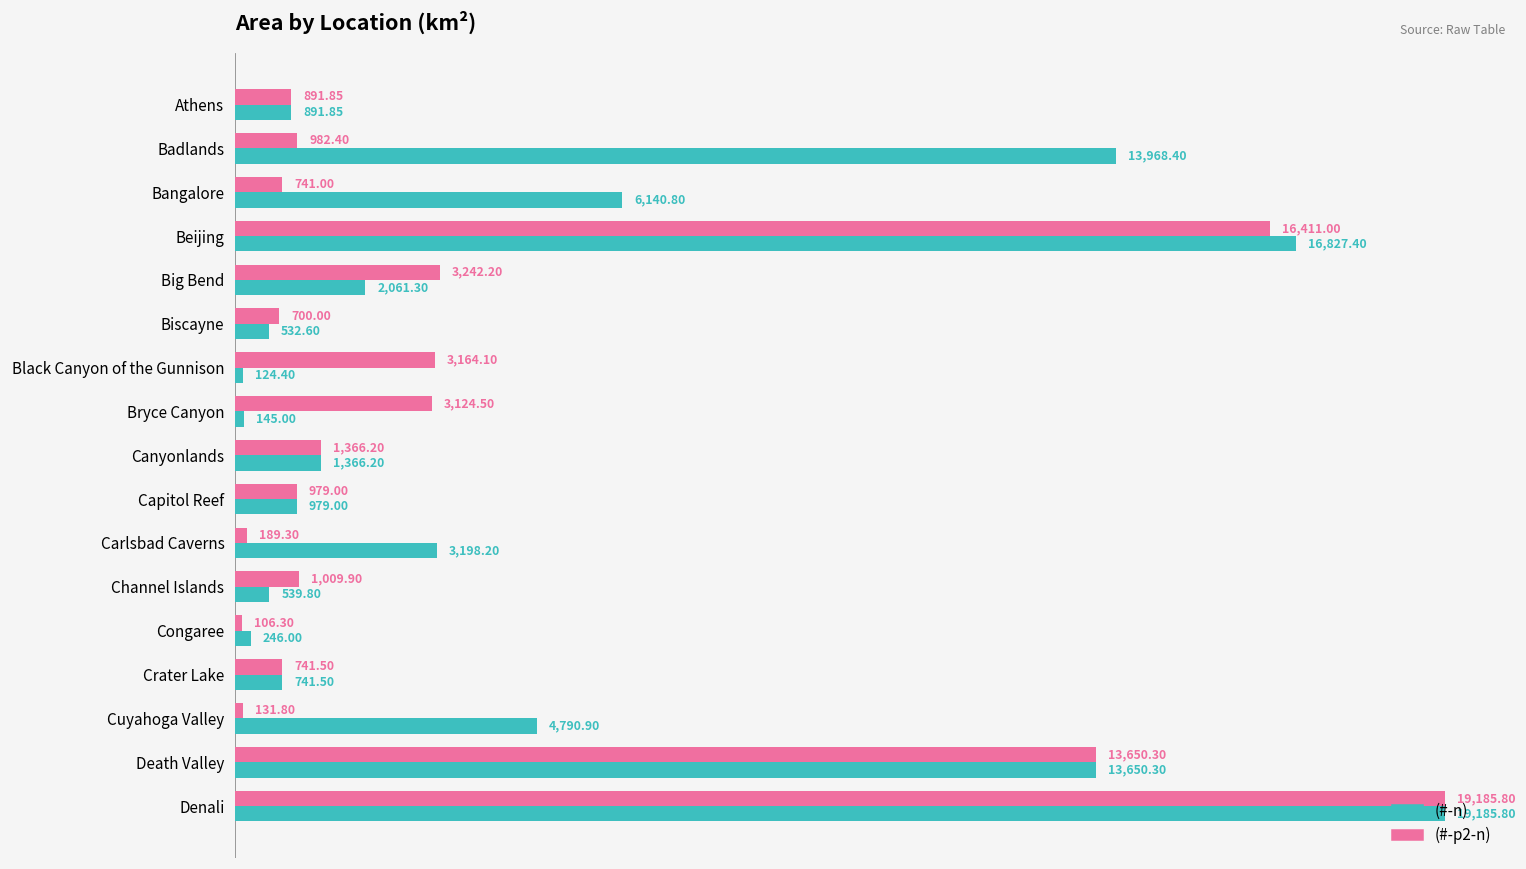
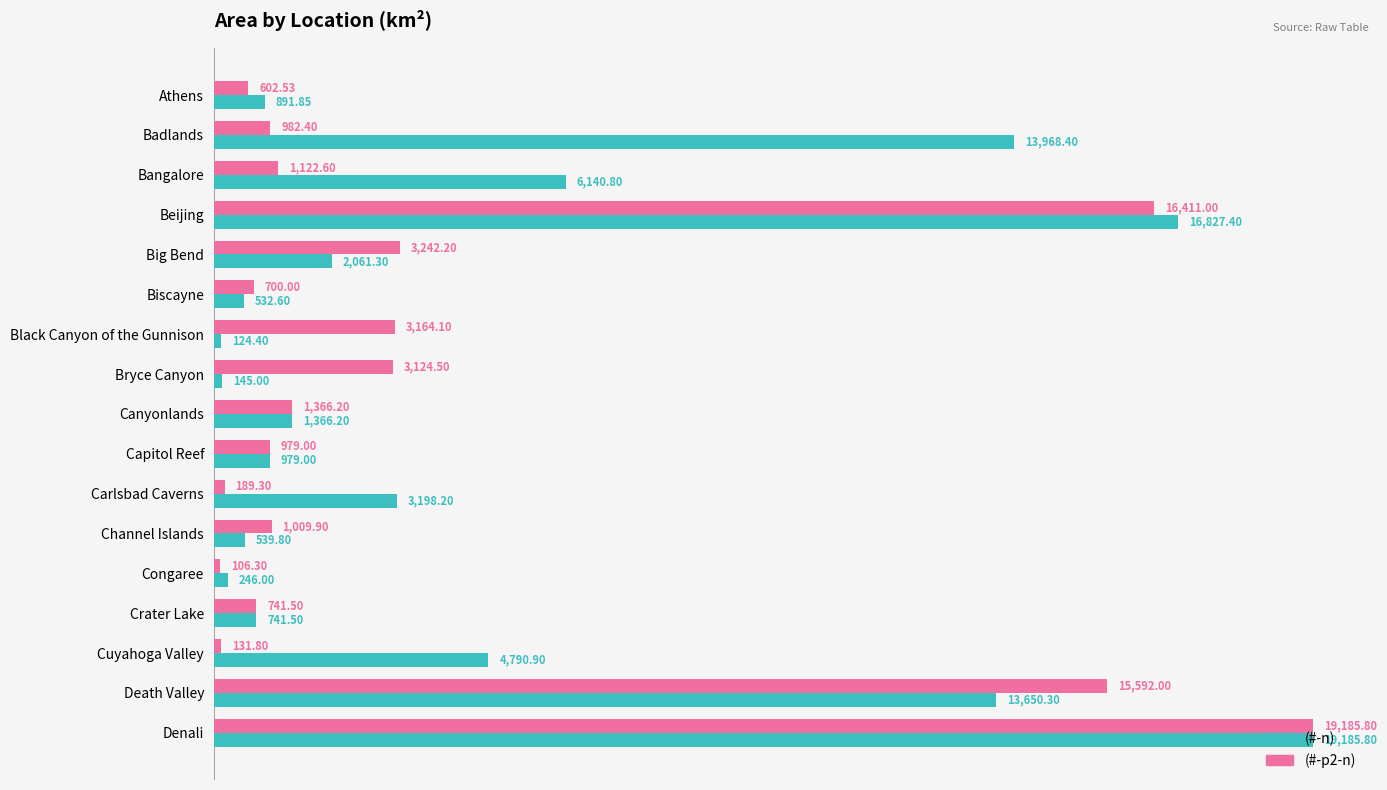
  {
    "(#-n)": {
      "Athens": "891.85",
      "Badlands": "13,968.40",
      "Bangalore": "6,140.80",
      "Beijing": "16,827.40",
      "Big Bend": "2,061.30",
      "Biscayne": "532.60",
      "Black Canyon of the Gunnison": "124.40",
      "Bryce Canyon": "145.00",
      "Canyonlands": "1,366.20",
      "Capitol Reef": "979.00",
      "Carlsbad Caverns": "3,198.20",
      "Channel Islands": "539.80",
      "Congaree": "246.00",
      "Crater Lake": "741.50",
      "Cuyahoga Valley": "4,790.90",
      "Death Valley": "13,650.30",
      "Denali": "19,185.80"
    },
    "(#-p2-n)": {
-     "Athens": "891.85",
+     "Athens": "602.53",
      "Badlands": "982.40",
-     "Bangalore": "741.00",
+     "Bangalore": "1,122.60",
      "Beijing": "16,411.00",
      "Big Bend": "3,242.20",
      "Biscayne": "700.00",
      "Black Canyon of the Gunnison": "3,164.10",
      "Bryce Canyon": "3,124.50",
      "Canyonlands": "1,366.20",
      "Capitol Reef": "979.00",
      "Carlsbad Caverns": "189.30",
      "Channel Islands": "1,009.90",
      "Congaree": "106.30",
      "Crater Lake": "741.50",
      "Cuyahoga Valley": "131.80",
-     "Death Valley": "13,650.30",
+     "Death Valley": "15,592.00",
      "Denali": "19,185.80"
    }
  }
